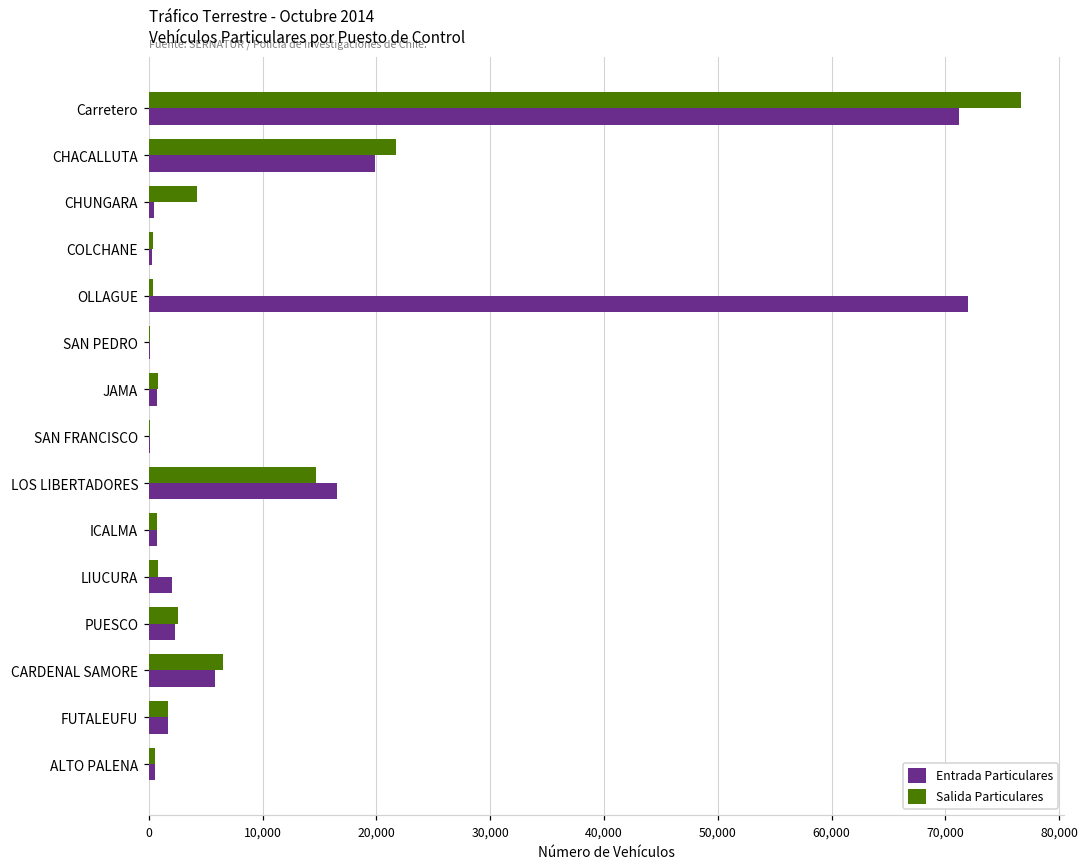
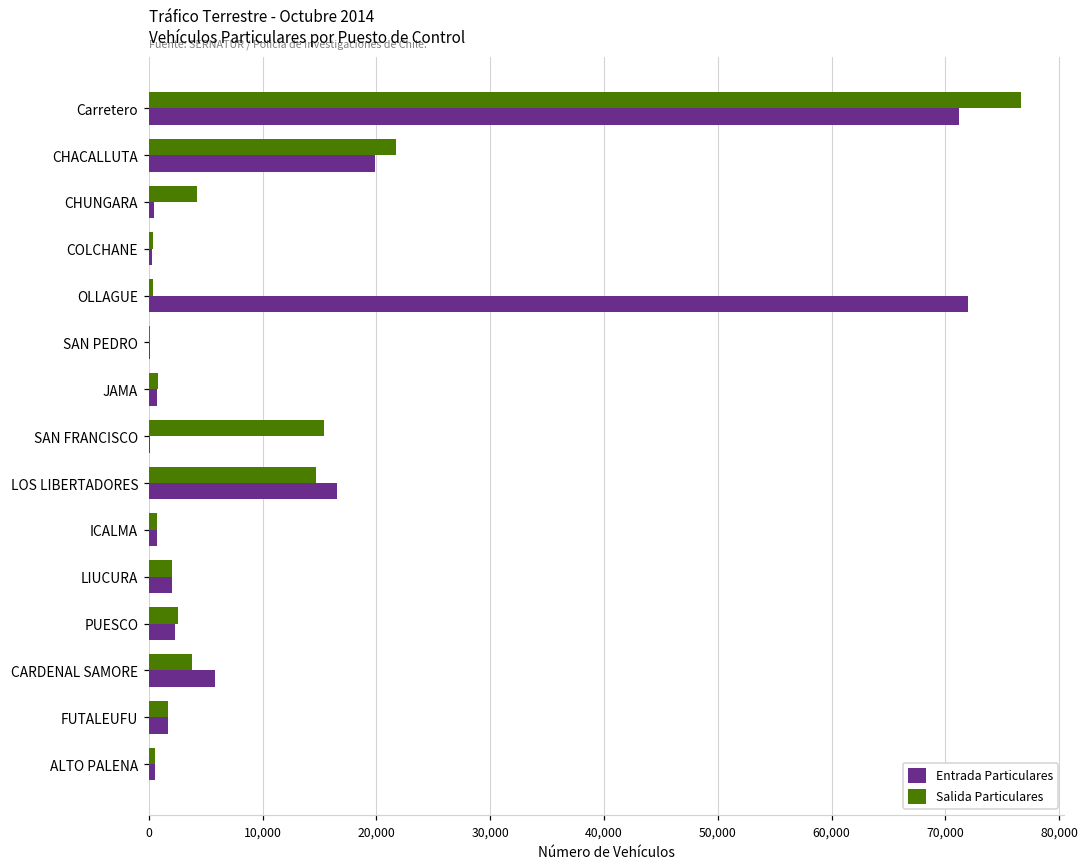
  {
    "Entrada Particulares": {
      "Carretero": "71,200",
      "CHACALLUTA": "19,900",
      "CHUNGARA": "400",
      "COLCHANE": "300",
      "OLLAGUE": "72,000",
      "JAMA": "800",
      "LOS LIBERTADORES": "16,600",
      "ICALMA": "700",
      "LIUCURA": "2,000",
      "PUESCO": "2,300",
      "CARDENAL SAMORE": "5,800",
      "FUTALEUFU": "1,700",
      "ALTO PALENA": "500"
    },
    "Salida Particulares": {
      "Carretero": "76,600",
      "CHACALLUTA": "21,700",
      "CHUNGARA": "4,300",
      "COLCHANE": "400",
      "OLLAGUE": "400",
      "JAMA": "800",
-     "SAN FRANCISCO": "100",
+     "SAN FRANCISCO": "15,400",
      "LOS LIBERTADORES": "14,700",
      "ICALMA": "700",
-     "LIUCURA": "800",
+     "LIUCURA": "2,000",
      "PUESCO": "2,500",
-     "CARDENAL SAMORE": "6,500",
+     "CARDENAL SAMORE": "3,800",
      "FUTALEUFU": "1,600",
      "ALTO PALENA": "500"
    }
  }
